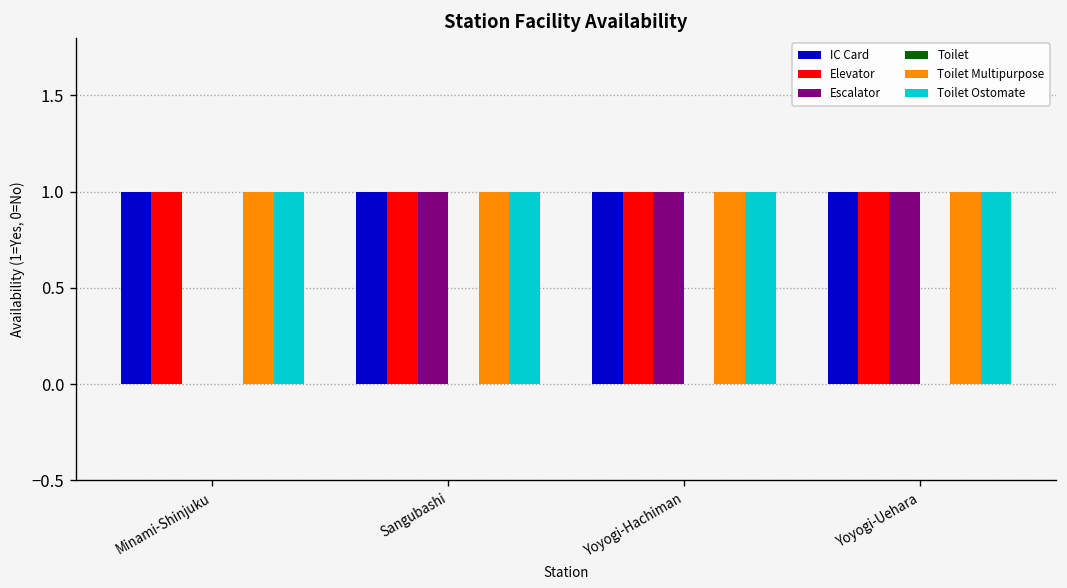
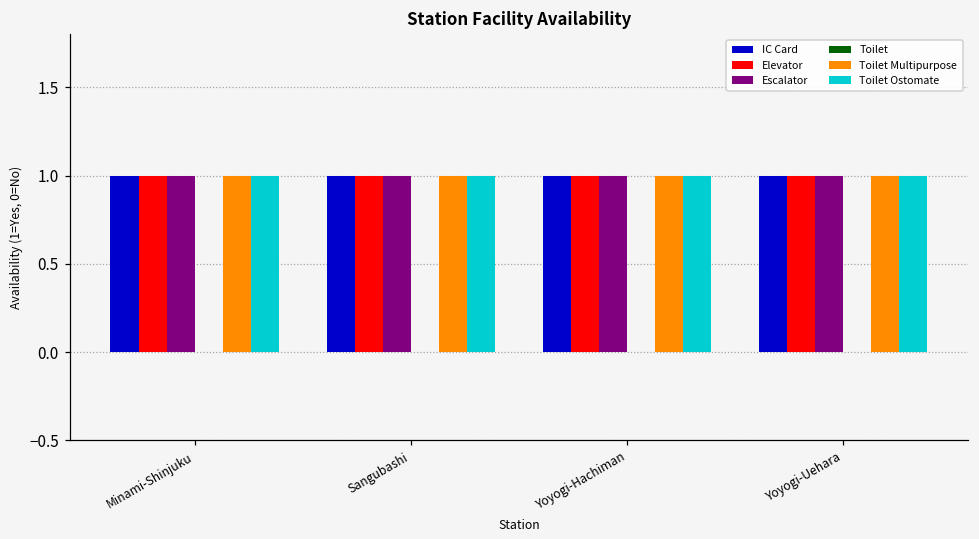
  {
    "IC Card": {
      "Minami-Shinjuku": 1,
      "Sangubashi": 1,
      "Yoyogi-Hachiman": 1,
      "Yoyogi-Uehara": 1
    },
    "Elevator": {
      "Minami-Shinjuku": 1,
      "Sangubashi": 1,
      "Yoyogi-Hachiman": 1,
      "Yoyogi-Uehara": 1
    },
    "Escalator": {
-     "Minami-Shinjuku": 0,
+     "Minami-Shinjuku": 1,
      "Sangubashi": 1,
      "Yoyogi-Hachiman": 1,
      "Yoyogi-Uehara": 1
    },
    "Toilet": {
      "Minami-Shinjuku": 0,
      "Sangubashi": 0,
      "Yoyogi-Hachiman": 0,
      "Yoyogi-Uehara": 0
    },
    "Toilet Multipurpose": {
      "Minami-Shinjuku": 1,
      "Sangubashi": 1,
      "Yoyogi-Hachiman": 1,
      "Yoyogi-Uehara": 1
    },
    "Toilet Ostomate": {
      "Minami-Shinjuku": 1,
      "Sangubashi": 1,
      "Yoyogi-Hachiman": 1,
      "Yoyogi-Uehara": 1
    }
  }
